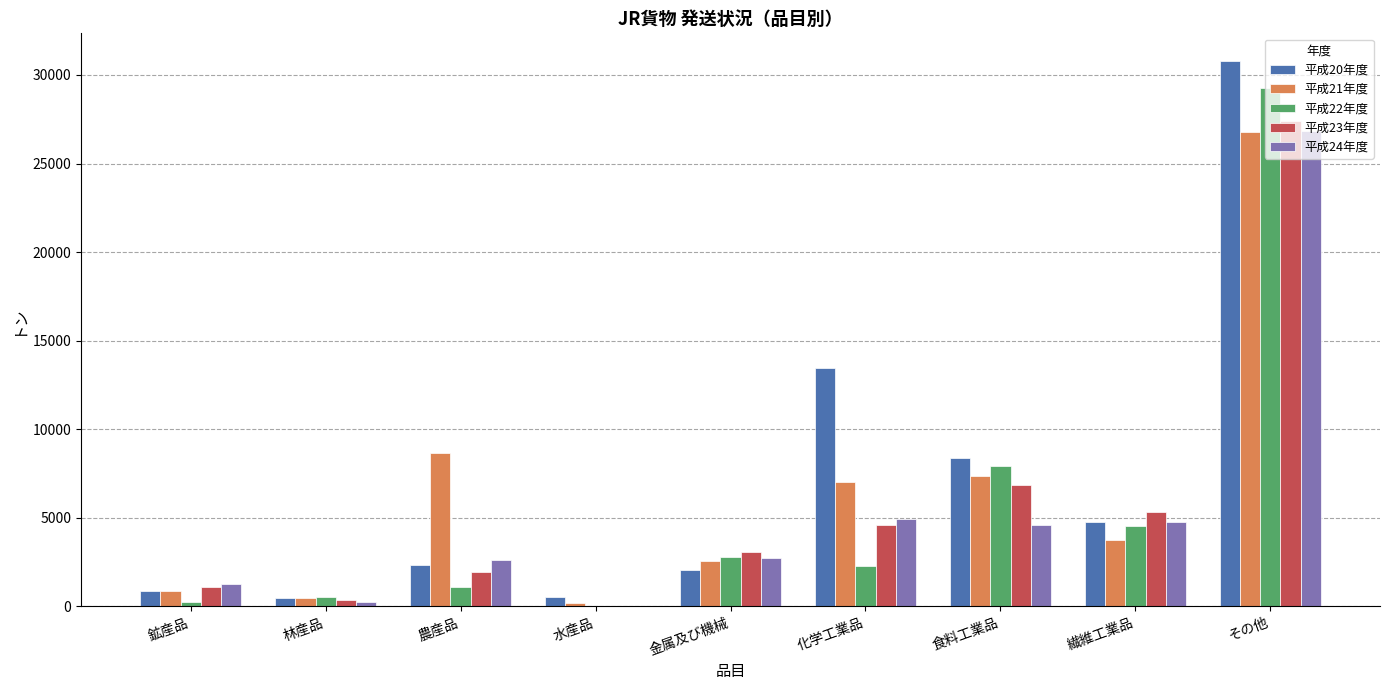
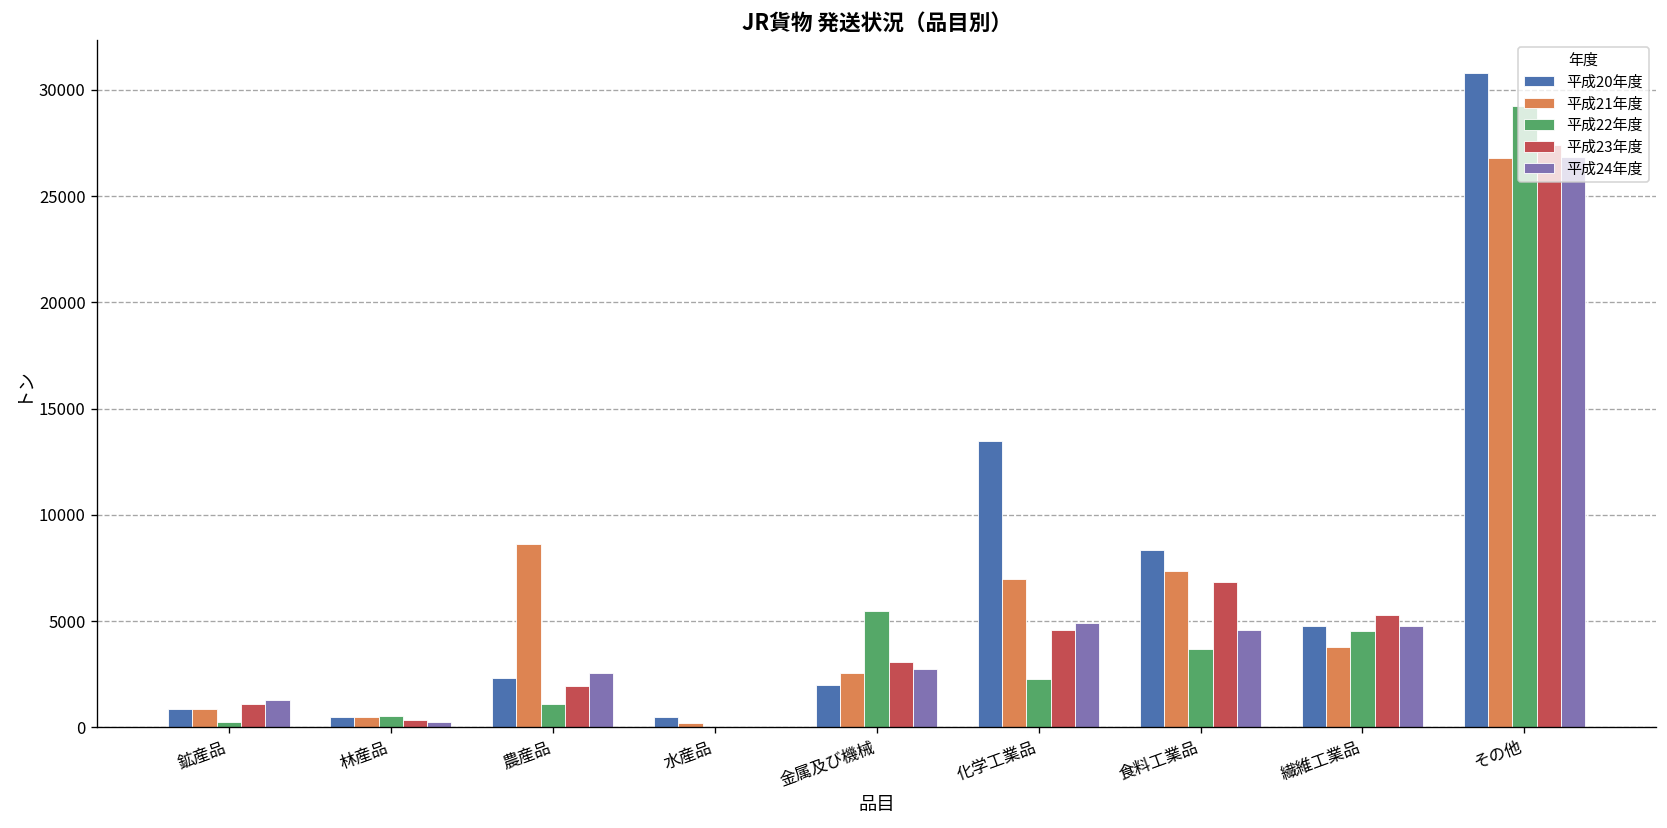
  {
    "平成22年度": {
      "鉱産品": 300,
      "林産品": 500,
      "農産品": 1100,
-     "金属及び機械": 2800,
+     "金属及び機械": 5500,
      "化学工業品": 2300,
-     "食料工業品": 7900,
+     "食料工業品": 3700,
      "繊維工業品": 4500
    }
  }
